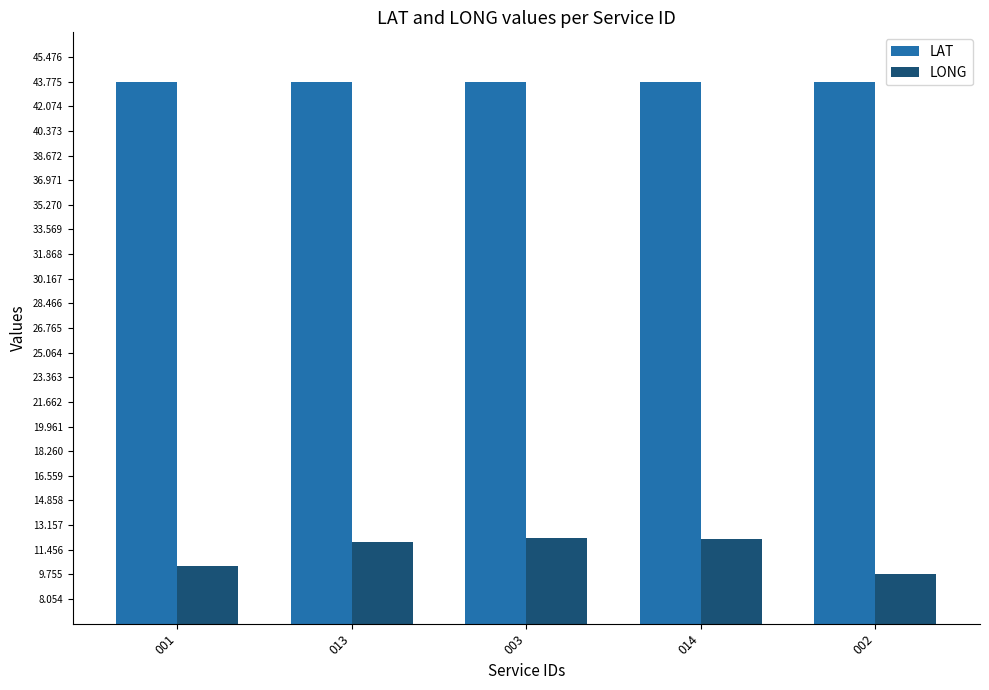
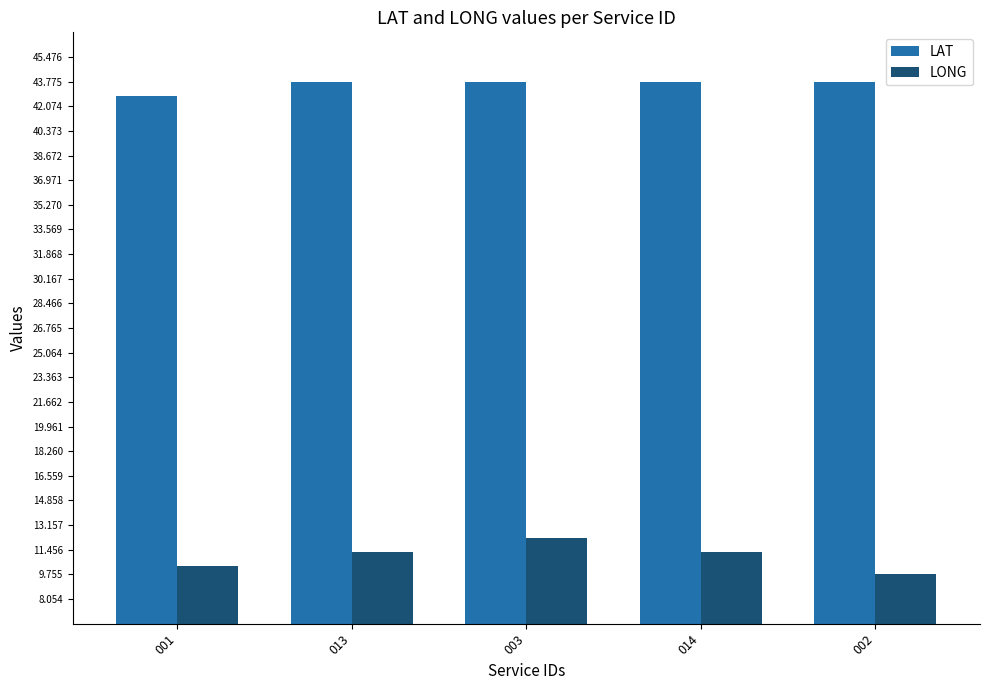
  {
    "LAT": {
-     "001": 43.7,
+     "001": 42.8,
      "013": 43.8,
      "003": 43.8,
      "014": 43.8,
      "002": 43.8
    },
    "LONG": {
      "001": 10.3,
-     "013": 12.0,
+     "013": 11.3,
      "003": 12.3,
-     "014": 12.2,
+     "014": 11.3,
      "002": 9.8
    }
  }
